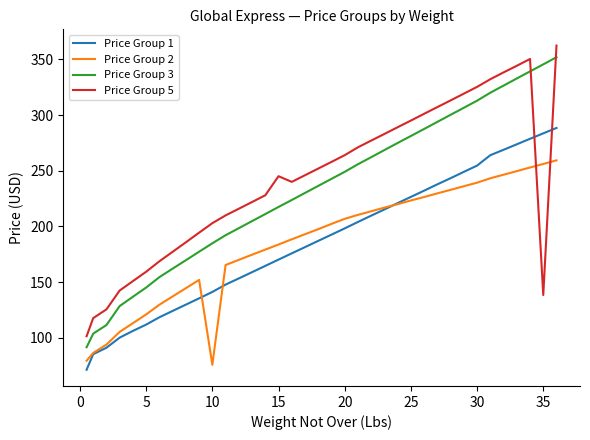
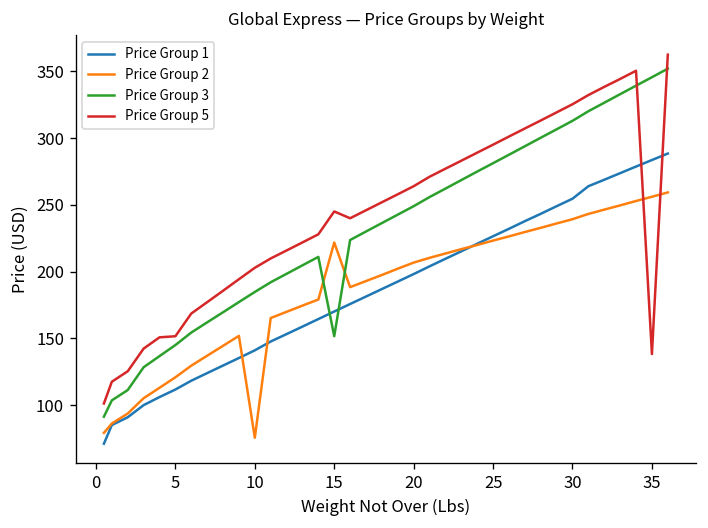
  {
    "Price Group 1": {
      "5": 112,
      "10": 141,
      "15": 170,
      "20": 198,
      "25": 227,
      "30": 255,
      "35": 284
    },
    "Price Group 2": {
      "5": 121,
      "10": 76,
-     "15": 184,
+     "15": 222,
      "20": 207,
      "25": 223,
      "30": 239,
      "35": 256
    },
    "Price Group 3": {
      "5": 145,
      "10": 185,
-     "15": 218,
+     "15": 152,
      "20": 249,
      "25": 281,
      "30": 313,
      "35": 346
    },
    "Price Group 5": {
-     "5": 159,
+     "5": 152,
      "10": 203,
      "15": 245,
      "20": 264,
      "25": 295,
      "30": 325,
      "35": 138
    }
  }
